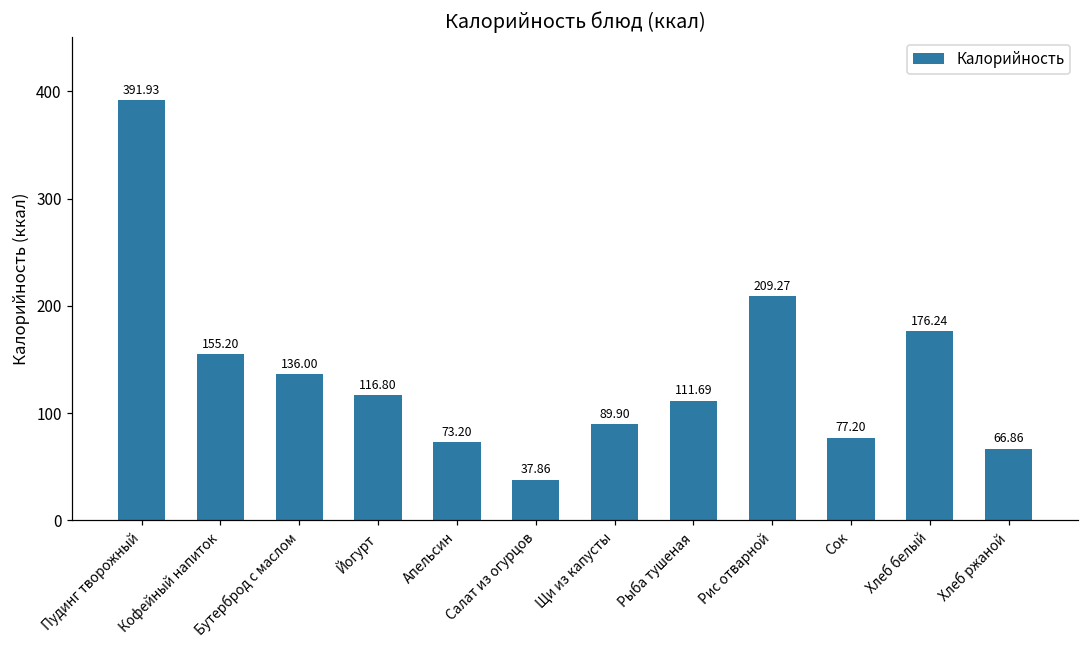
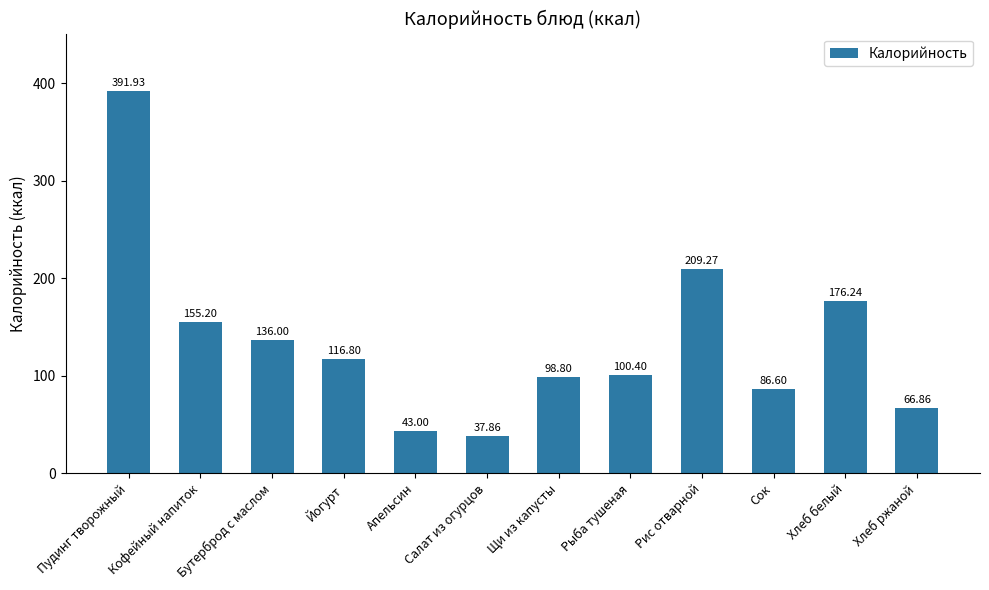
  {
    "Пудинг творожный": 391.93,
    "Кофейный напиток": 155.20,
    "Бутерброд с маслом": 136.00,
    "Йогурт": 116.80,
-   "Апельсин": 73.20,
+   "Апельсин": 43.00,
    "Салат из огурцов": 37.86,
-   "Щи из капусты": 89.90,
-   "Рыба тушеная": 111.69,
+   "Щи из капусты": 98.80,
+   "Рыба тушеная": 100.40,
    "Рис отварной": 209.27,
-   "Сок": 77.20,
+   "Сок": 86.60,
    "Хлеб белый": 176.24,
    "Хлеб ржаной": 66.86
  }
